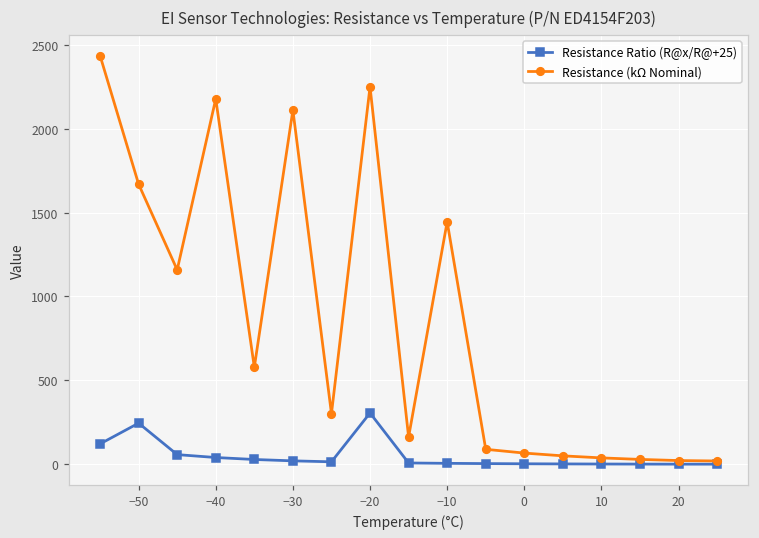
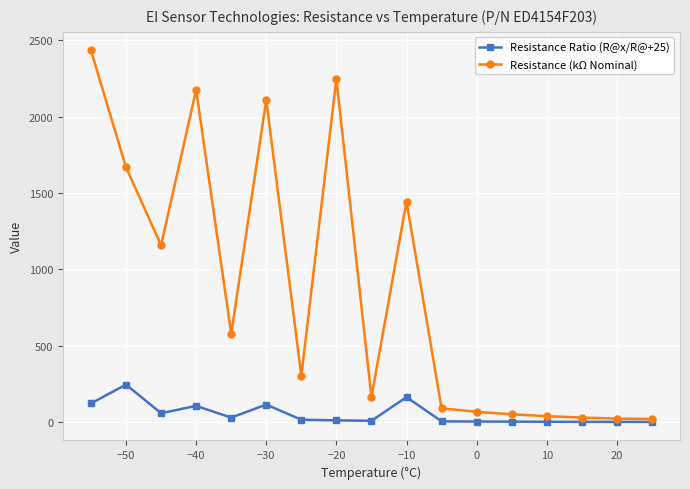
  {
    "Resistance Ratio (R@x/R@+25)": {
      "−50": 250,
-     "−40": 40,
-     "−30": 20,
-     "−20": 310,
-     "−10": 10,
+     "−40": 110,
+     "−30": 110,
+     "−20": 10,
+     "−10": 160,
      "0": 0,
      "10": 0,
      "20": 0
    },
    "Resistance (kΩ Nominal)": {
      "−50": 1670,
      "−40": 2180,
      "−30": 2110,
      "−20": 2250,
      "−10": 1440,
      "0": 70,
      "10": 40,
      "20": 20
    }
  }
